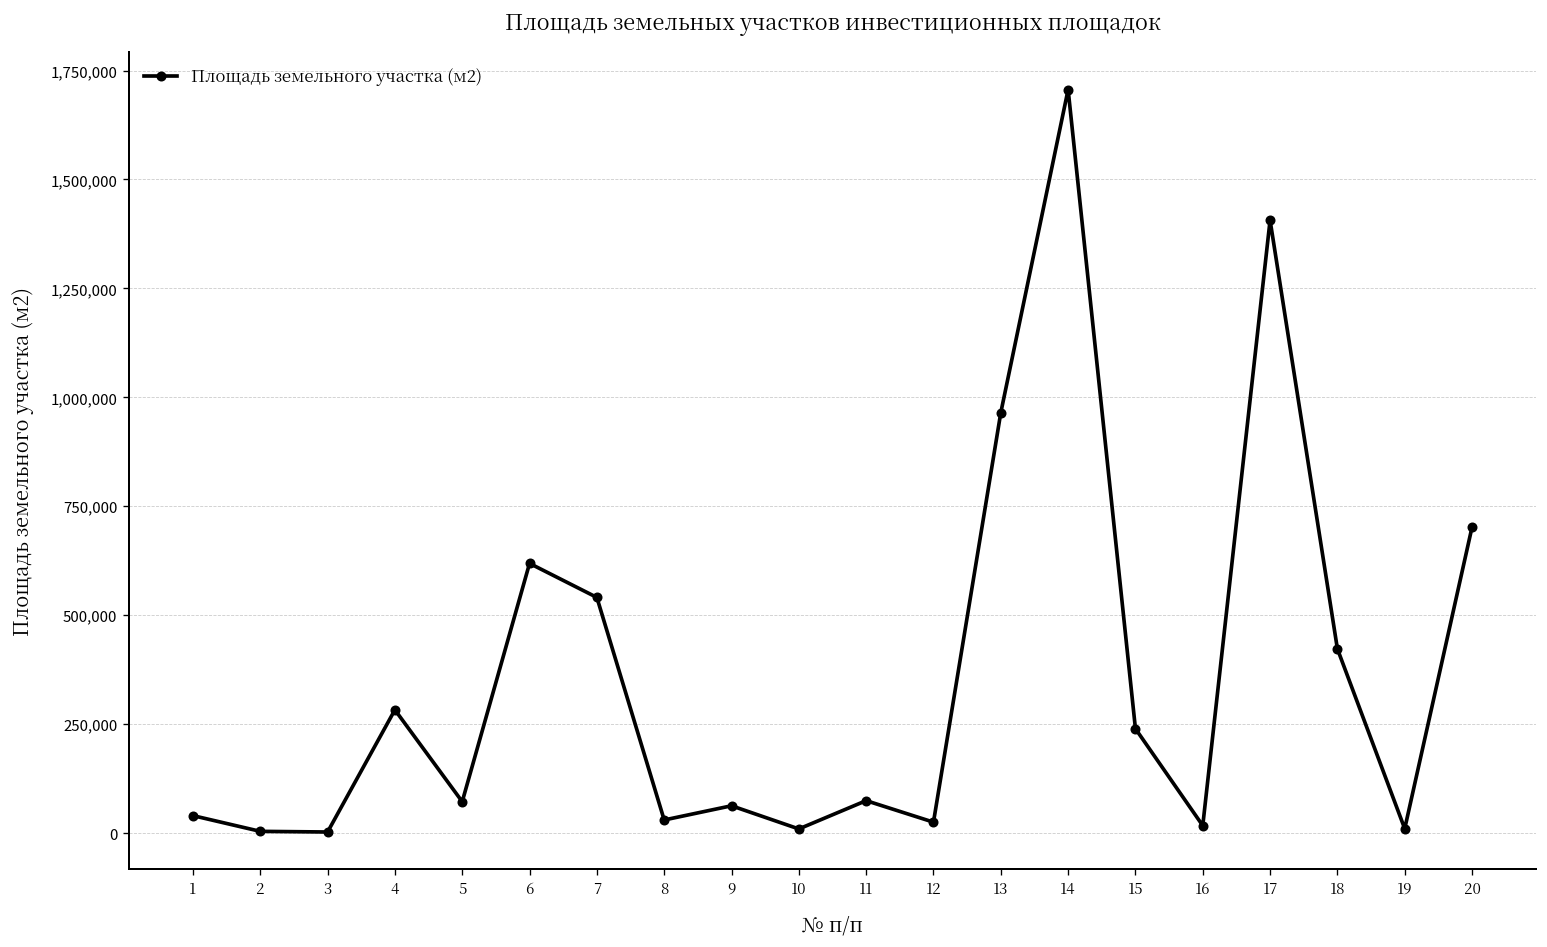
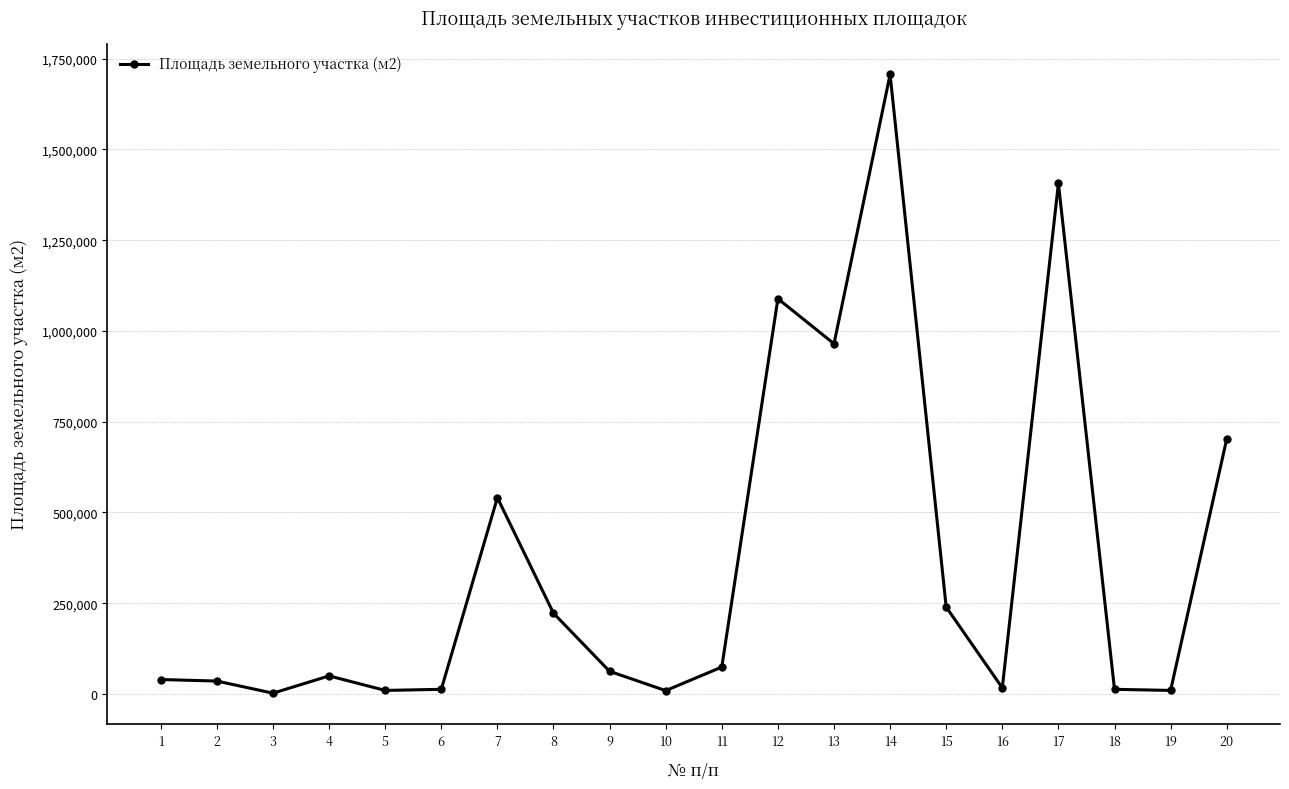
  {
    "1": "40,000",
-   "2": "0",
+   "2": "40,000",
    "3": "0",
-   "4": "280,000",
-   "5": "70,000",
-   "6": "620,000",
+   "4": "50,000",
+   "5": "10,000",
+   "6": "10,000",
    "7": "540,000",
-   "8": "30,000",
+   "8": "220,000",
    "9": "60,000",
    "10": "10,000",
    "11": "70,000",
-   "12": "30,000",
+   "12": "1,090,000",
    "13": "960,000",
    "14": "1,710,000",
    "15": "240,000",
    "16": "20,000",
    "17": "1,410,000",
-   "18": "420,000",
+   "18": "10,000",
    "19": "10,000",
    "20": "700,000"
  }
